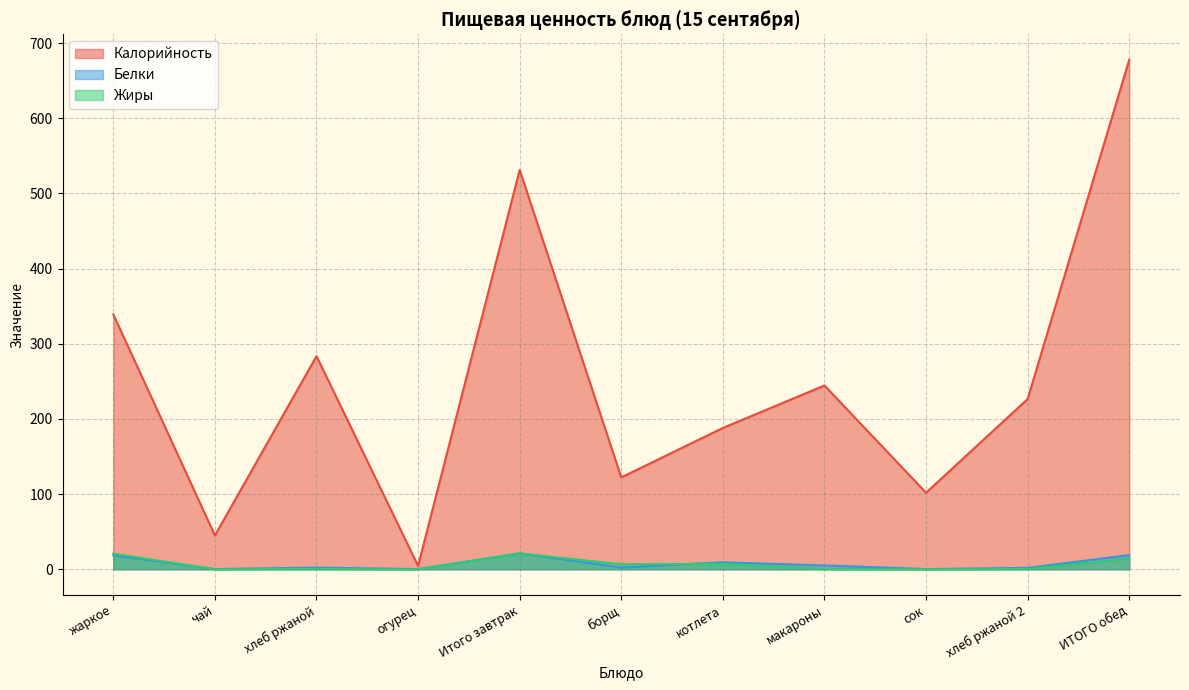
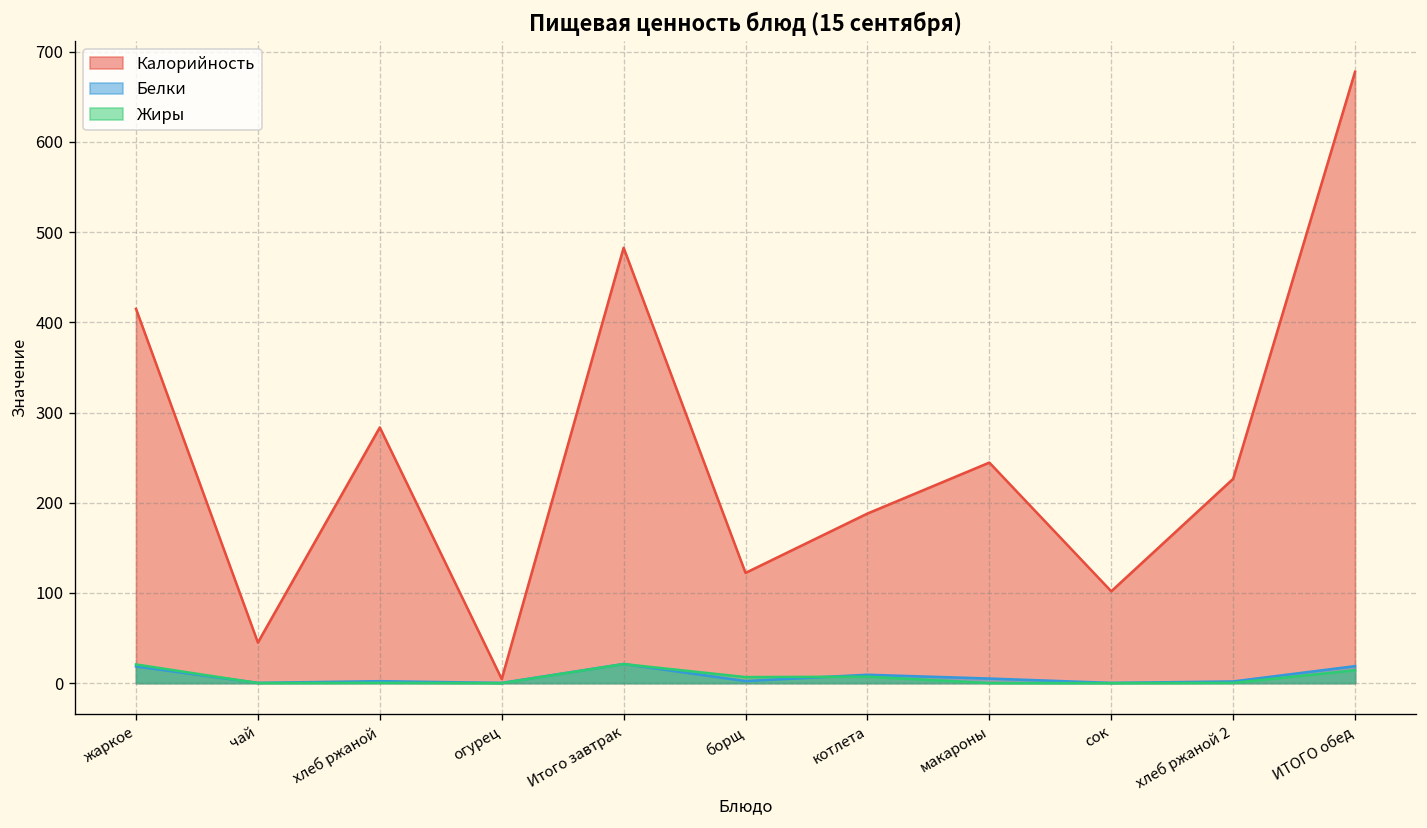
  {
    "Калорийность": {
-     "жаркое": 340,
+     "жаркое": 420,
      "чай": 50,
      "хлеб ржаной": 280,
      "огурец": 0,
-     "Итого завтрак": 530,
+     "Итого завтрак": 480,
      "борщ": 120,
      "котлета": 190,
      "макароны": 240,
      "сок": 100,
      "хлеб ржаной 2": 230,
      "ИТОГО обед": 680
    },
    "Белки": {
      "борщ": 0,
      "макароны": 10,
      "ИТОГО обед": 20
    },
    "Жиры": {
      "борщ": 10,
      "макароны": 0,
      "ИТОГО обед": 10
    }
  }
